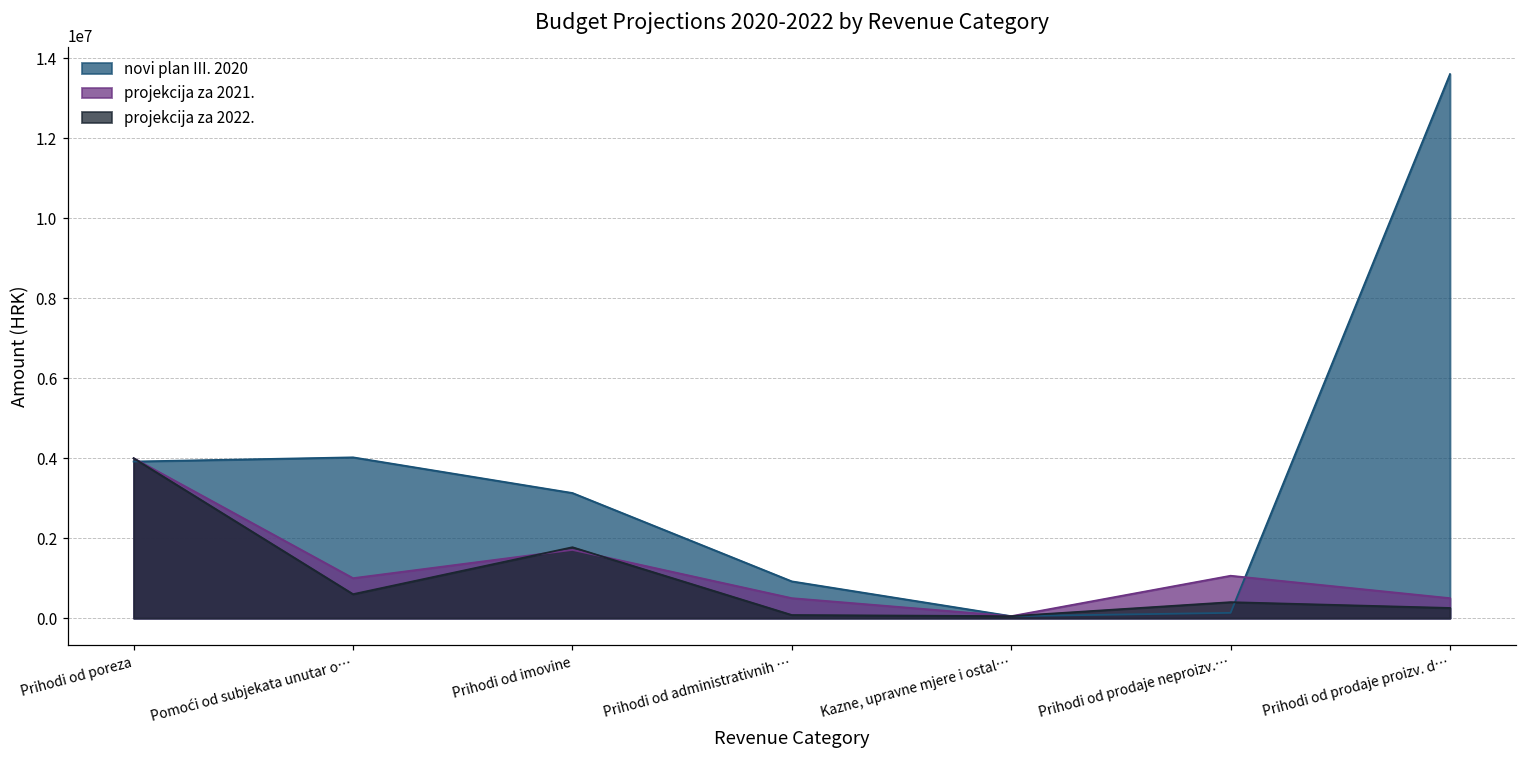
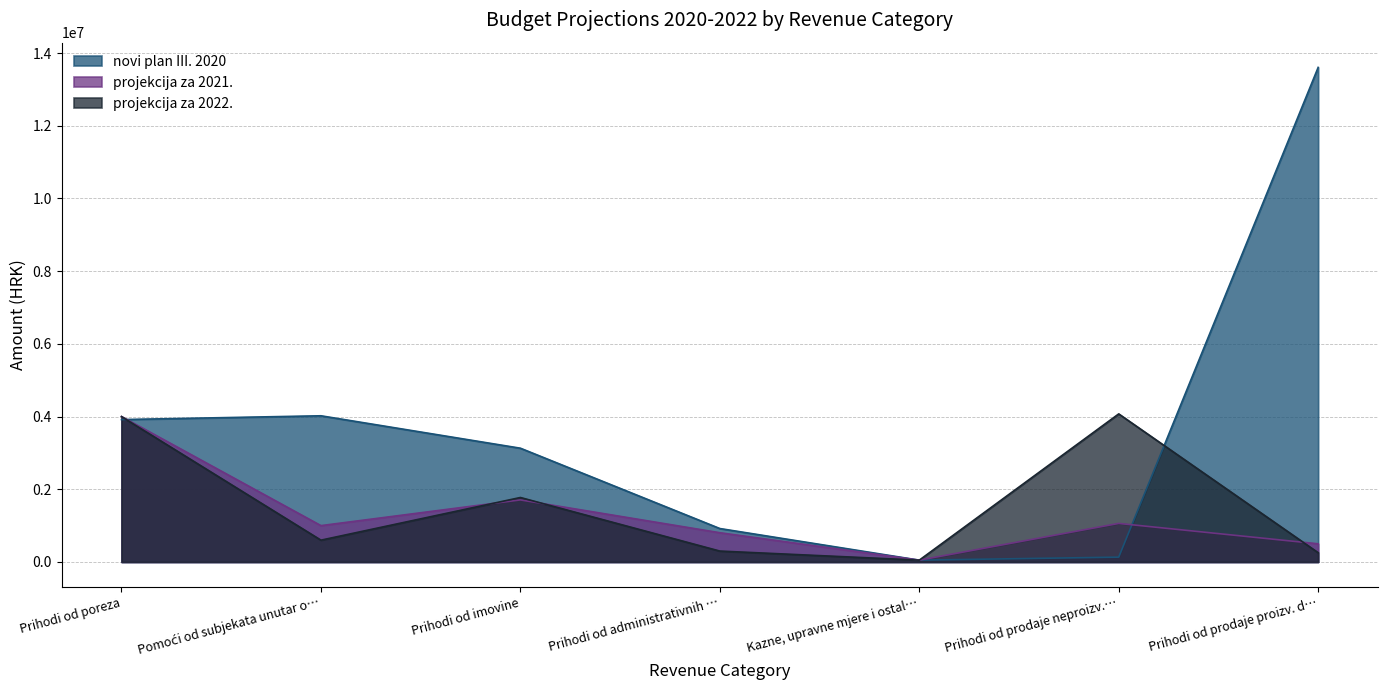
  {
    "novi plan III. 2020": {
      "Prihodi od poreza": 3900000,
      "Pomoći od subjekata unutar o…": 4000000,
      "Prihodi od imovine": 3100000,
      "Prihodi od administrativnih …": 900000,
      "Prihodi od prodaje neproizv.…": 100000,
      "Prihodi od prodaje proizv. d…": 13600000
    },
    "projekcija za 2021.": {
      "Pomoći od subjekata unutar o…": 1000000,
-     "Prihodi od administrativnih …": 500000,
+     "Prihodi od administrativnih …": 800000,
      "Prihodi od prodaje neproizv.…": 1100000,
      "Prihodi od prodaje proizv. d…": 500000
    },
    "projekcija za 2022.": {
      "Pomoći od subjekata unutar o…": 600000,
-     "Prihodi od administrativnih …": 100000,
-     "Prihodi od prodaje neproizv.…": 400000,
+     "Prihodi od administrativnih …": 300000,
+     "Prihodi od prodaje neproizv.…": 4100000,
      "Prihodi od prodaje proizv. d…": 300000
    }
  }
